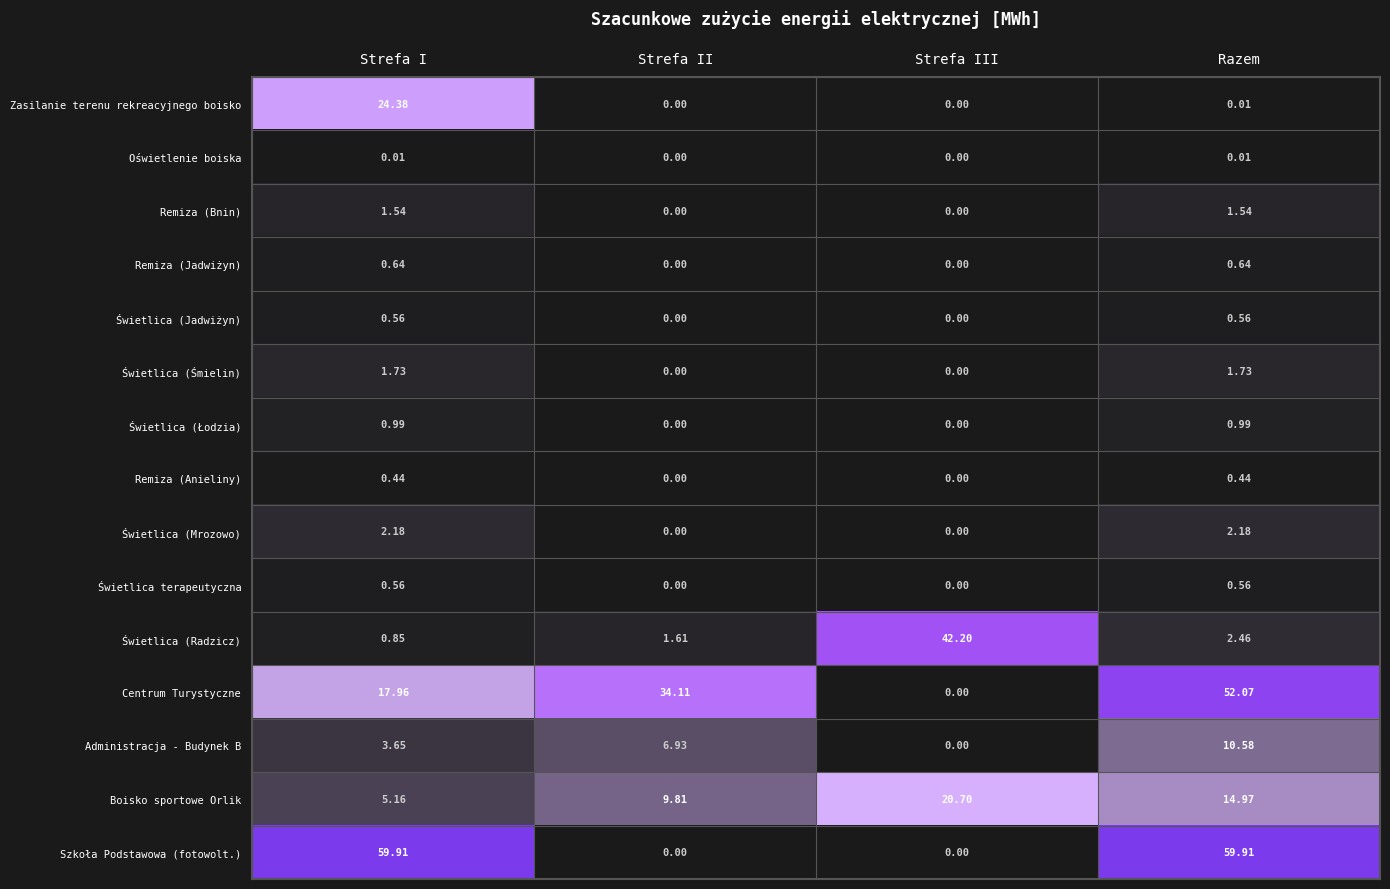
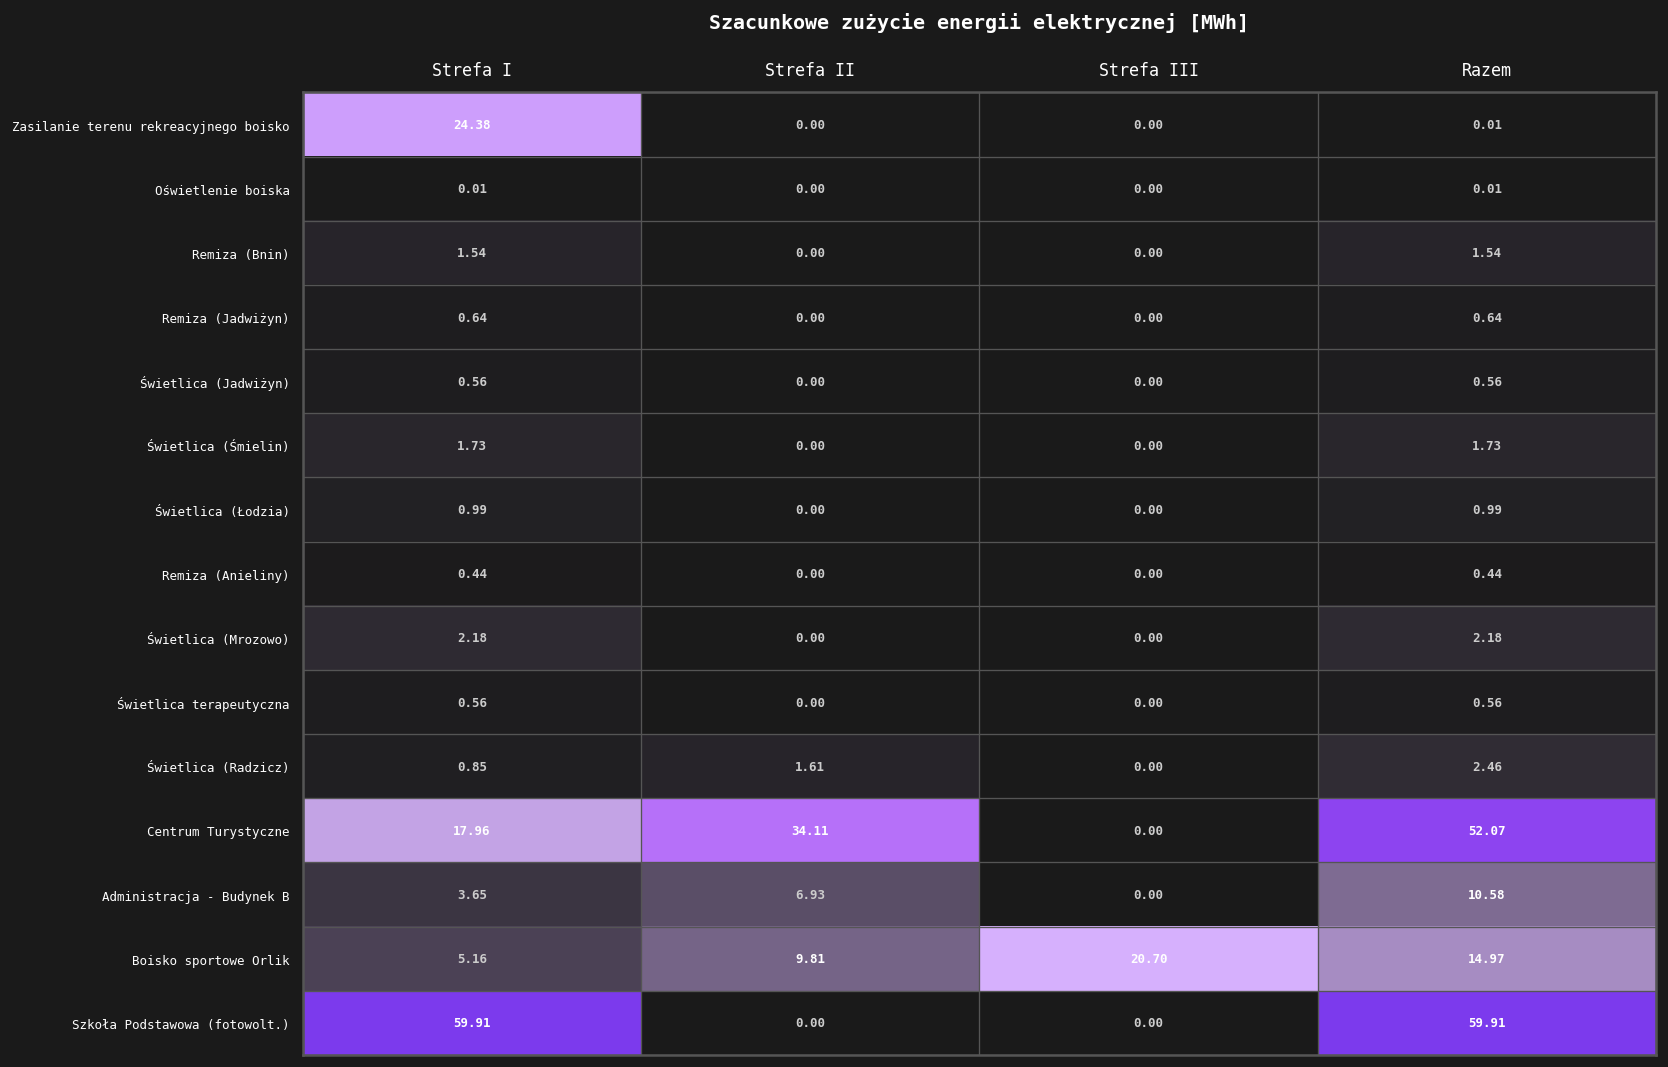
  {
    "Zasilanie terenu rekreacyjnego boisko": {
      "Strefa I": 24.38,
      "Strefa II": 0.00,
      "Strefa III": 0.00,
      "Razem": 0.01
    },
    "Oświetlenie boiska": {
      "Strefa I": 0.01,
      "Strefa II": 0.00,
      "Strefa III": 0.00,
      "Razem": 0.01
    },
    "Remiza (Bnin)": {
      "Strefa I": 1.54,
      "Strefa II": 0.00,
      "Strefa III": 0.00,
      "Razem": 1.54
    },
    "Remiza (Jadwiżyn)": {
      "Strefa I": 0.64,
      "Strefa II": 0.00,
      "Strefa III": 0.00,
      "Razem": 0.64
    },
    "Świetlica (Jadwiżyn)": {
      "Strefa I": 0.56,
      "Strefa II": 0.00,
      "Strefa III": 0.00,
      "Razem": 0.56
    },
    "Świetlica (Śmielin)": {
      "Strefa I": 1.73,
      "Strefa II": 0.00,
      "Strefa III": 0.00,
      "Razem": 1.73
    },
    "Świetlica (Łodzia)": {
      "Strefa I": 0.99,
      "Strefa II": 0.00,
      "Strefa III": 0.00,
      "Razem": 0.99
    },
    "Remiza (Anieliny)": {
      "Strefa I": 0.44,
      "Strefa II": 0.00,
      "Strefa III": 0.00,
      "Razem": 0.44
    },
    "Świetlica (Mrozowo)": {
      "Strefa I": 2.18,
      "Strefa II": 0.00,
      "Strefa III": 0.00,
      "Razem": 2.18
    },
    "Świetlica terapeutyczna": {
      "Strefa I": 0.56,
      "Strefa II": 0.00,
      "Strefa III": 0.00,
      "Razem": 0.56
    },
    "Świetlica (Radzicz)": {
      "Strefa I": 0.85,
      "Strefa II": 1.61,
-     "Strefa III": 42.20,
+     "Strefa III": 0.00,
      "Razem": 2.46
    },
    "Centrum Turystyczne": {
      "Strefa I": 17.96,
      "Strefa II": 34.11,
      "Strefa III": 0.00,
      "Razem": 52.07
    },
    "Administracja - Budynek B": {
      "Strefa I": 3.65,
      "Strefa II": 6.93,
      "Strefa III": 0.00,
      "Razem": 10.58
    },
    "Boisko sportowe Orlik": {
      "Strefa I": 5.16,
      "Strefa II": 9.81,
      "Strefa III": 20.70,
      "Razem": 14.97
    },
    "Szkoła Podstawowa (fotowolt.)": {
      "Strefa I": 59.91,
      "Strefa II": 0.00,
      "Strefa III": 0.00,
      "Razem": 59.91
    }
  }
